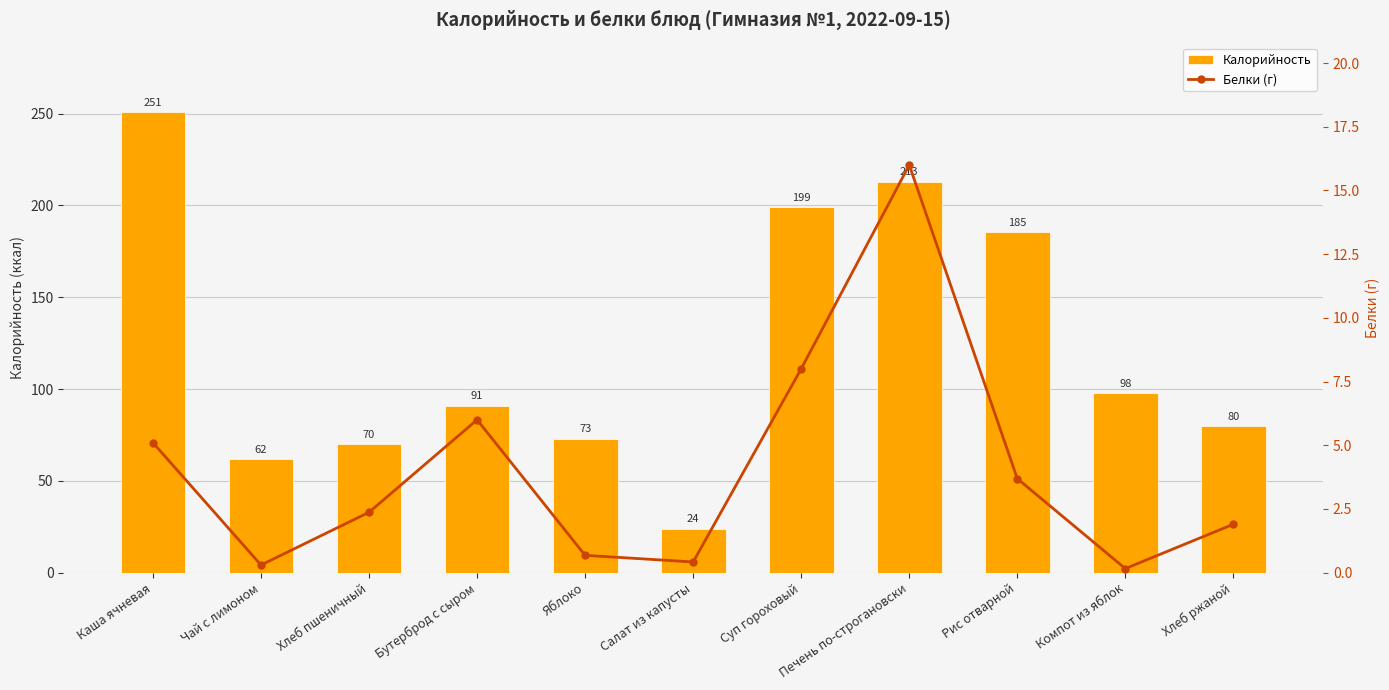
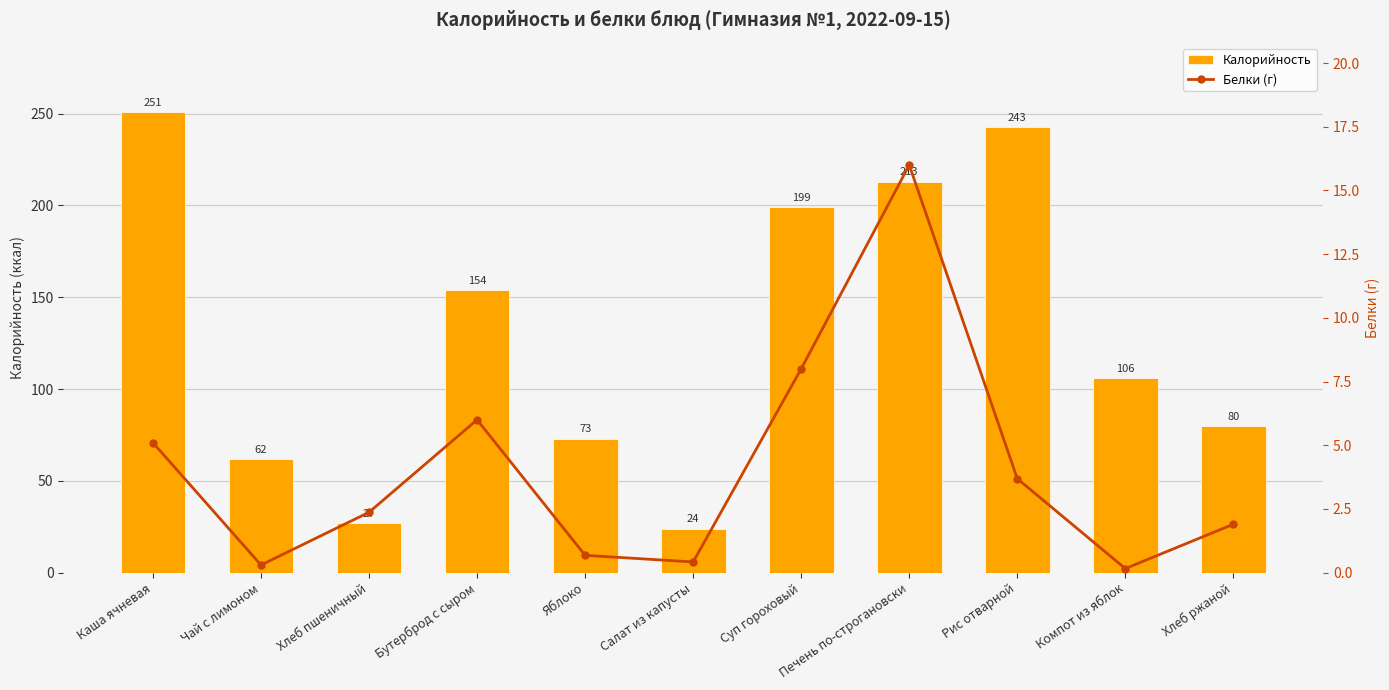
  {
    "Калорийность": {
      "Каша ячневая": 251,
      "Чай с лимоном": 62,
-     "Хлеб пшеничный": 70,
-     "Бутерброд с сыром": 91,
+     "Хлеб пшеничный": 27,
+     "Бутерброд с сыром": 154,
      "Яблоко": 73,
      "Салат из капусты": 24,
      "Суп гороховый": 199,
      "Печень по-строгановски": 213,
-     "Рис отварной": 185,
-     "Компот из яблок": 98,
+     "Рис отварной": 243,
+     "Компот из яблок": 106,
      "Хлеб ржаной": 80
    }
  }
